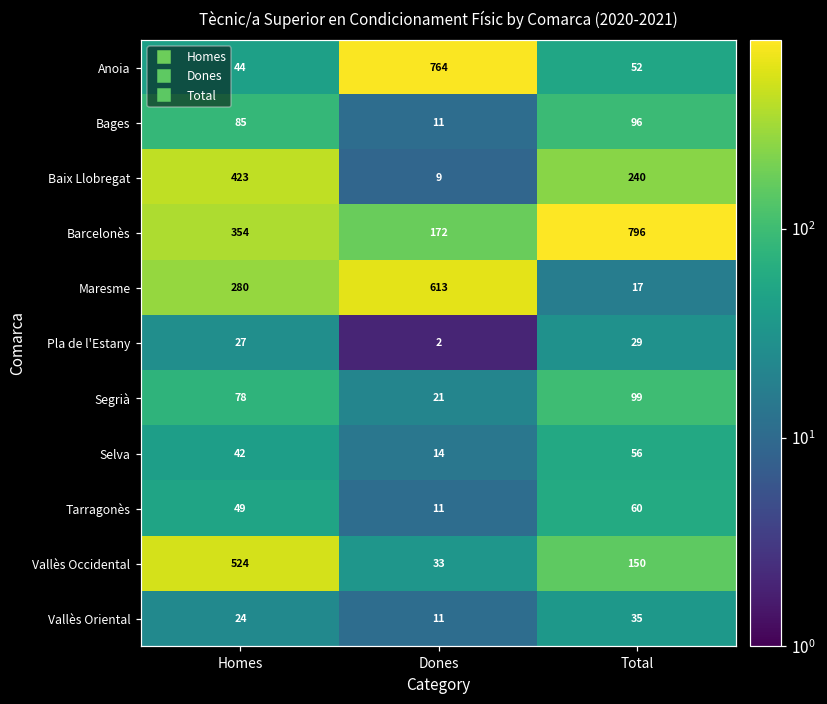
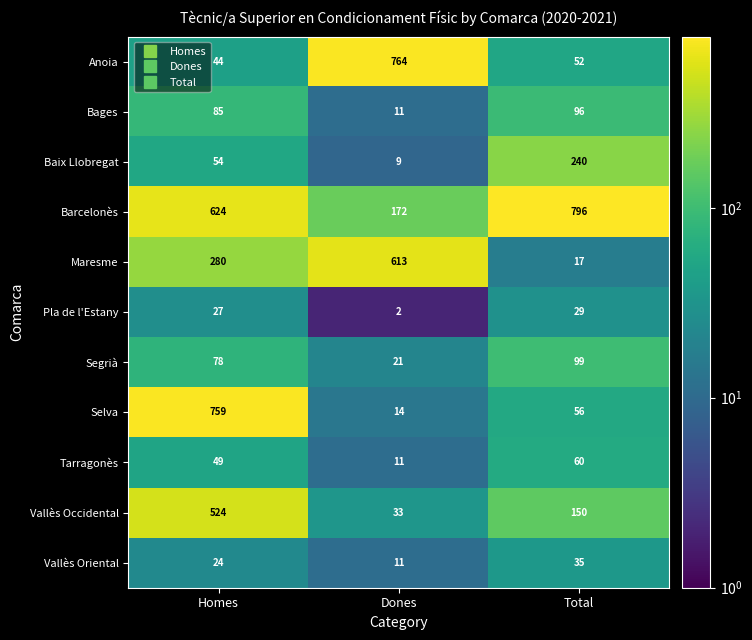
  {
    "Anoia": {
      "Homes": 44,
      "Dones": 764,
      "Total": 52
    },
    "Bages": {
      "Homes": 85,
      "Dones": 11,
      "Total": 96
    },
    "Baix Llobregat": {
-     "Homes": 423,
+     "Homes": 54,
      "Dones": 9,
      "Total": 240
    },
    "Barcelonès": {
-     "Homes": 354,
+     "Homes": 624,
      "Dones": 172,
      "Total": 796
    },
    "Maresme": {
      "Homes": 280,
      "Dones": 613,
      "Total": 17
    },
    "Pla de l'Estany": {
      "Homes": 27,
      "Dones": 2,
      "Total": 29
    },
    "Segrià": {
      "Homes": 78,
      "Dones": 21,
      "Total": 99
    },
    "Selva": {
-     "Homes": 42,
+     "Homes": 759,
      "Dones": 14,
      "Total": 56
    },
    "Tarragonès": {
      "Homes": 49,
      "Dones": 11,
      "Total": 60
    },
    "Vallès Occidental": {
      "Homes": 524,
      "Dones": 33,
      "Total": 150
    },
    "Vallès Oriental": {
      "Homes": 24,
      "Dones": 11,
      "Total": 35
    }
  }
